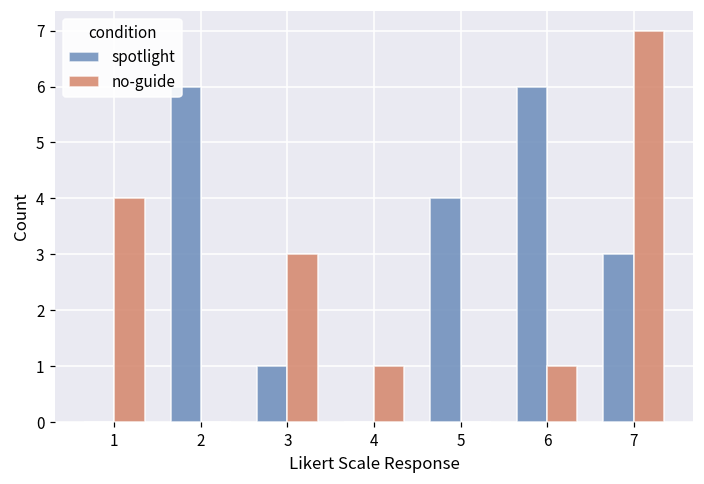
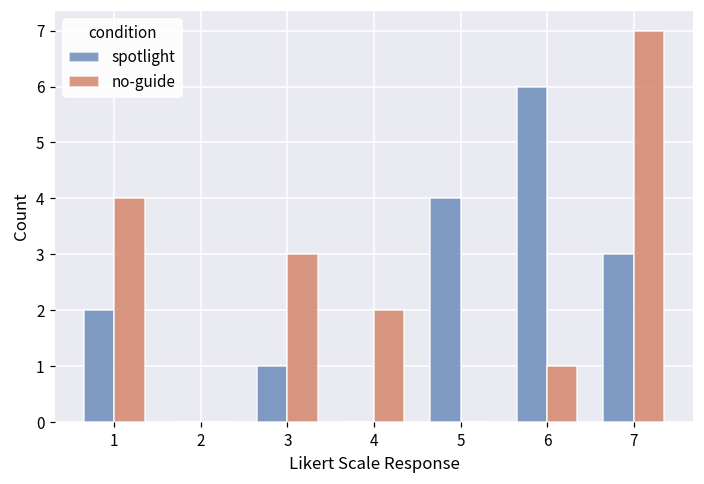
  {
    "spotlight": {
-     "1": 0,
-     "2": 6,
+     "1": 2,
+     "2": 0,
      "3": 1,
      "4": 0,
      "5": 4,
      "6": 6,
      "7": 3
    },
    "no-guide": {
      "1": 4,
      "2": 0,
      "3": 3,
-     "4": 1,
+     "4": 2,
      "5": 0,
      "6": 1,
      "7": 7
    }
  }
